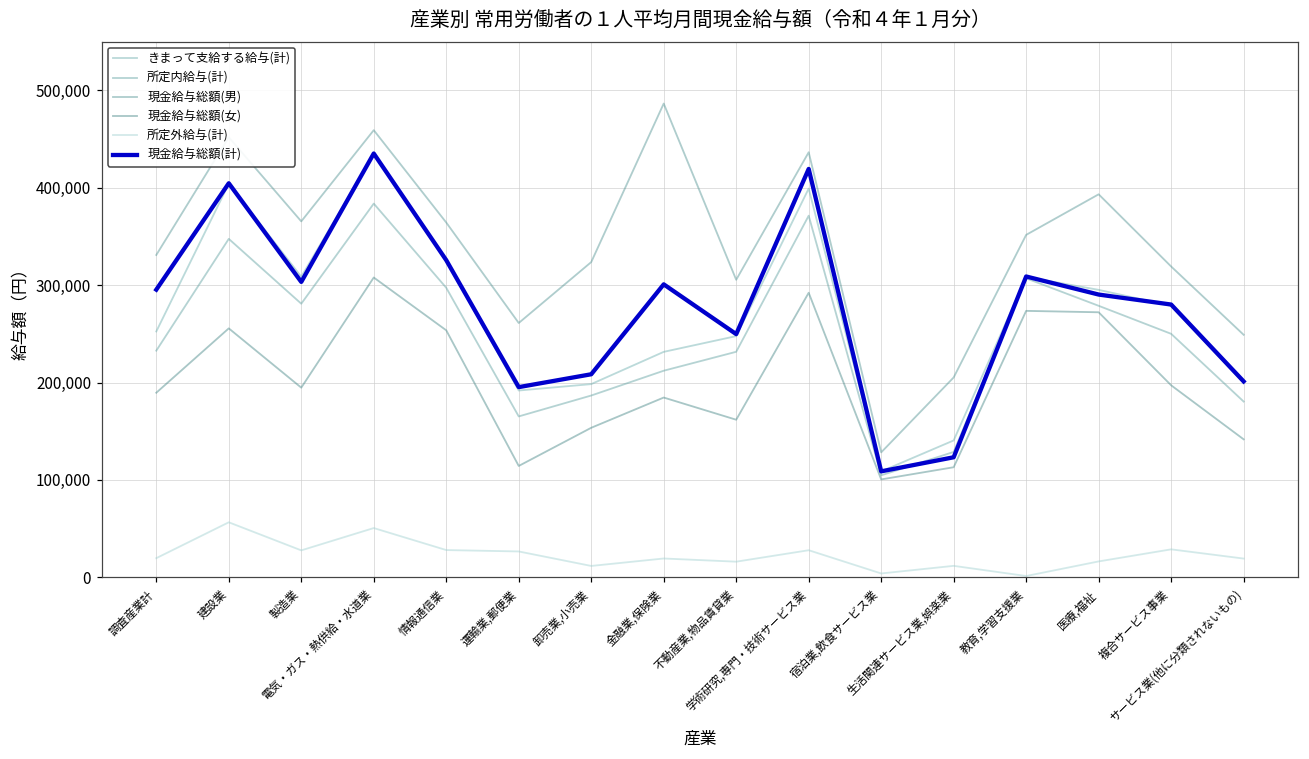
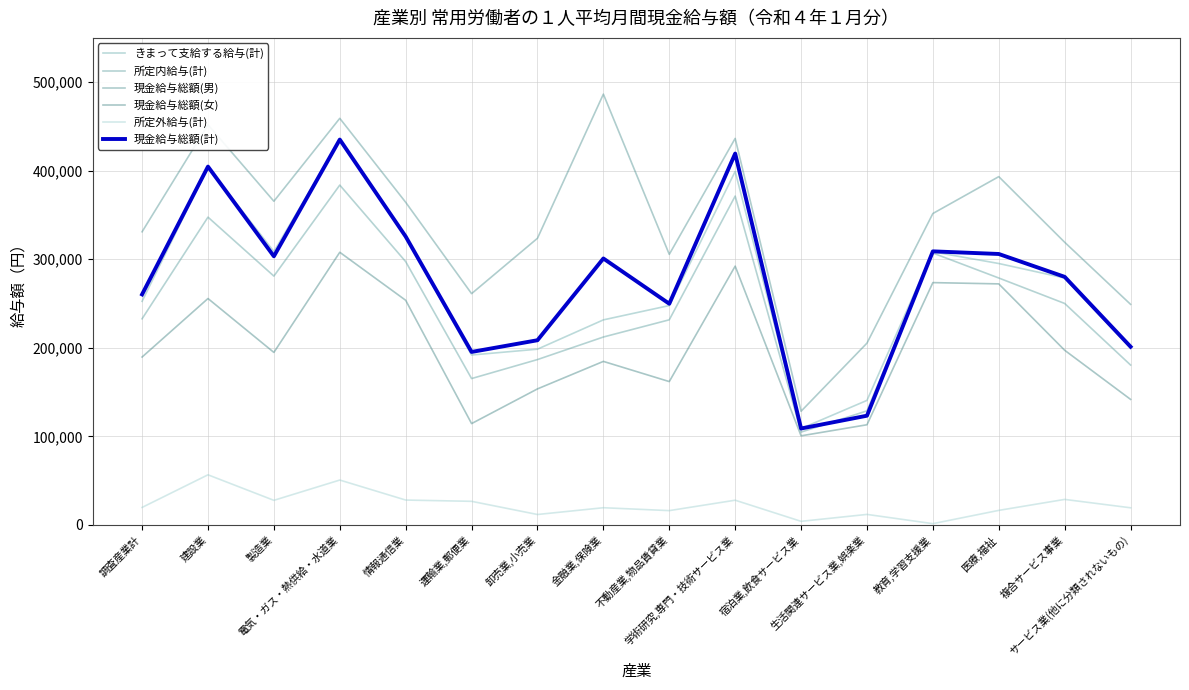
  {
    "現金給与総額(計)": {
-     "調査産業計": "300,000",
+     "調査産業計": "260,000",
      "製造業": "300,000",
      "運輸業,郵便業": "200,000",
      "卸売業,小売業": "210,000",
      "金融業,保険業": "300,000",
      "学術研究,専門・技術サービス業": "420,000",
      "生活関連サービス業,娯楽業": "120,000",
-     "医療,福祉": "290,000"
+     "医療,福祉": "310,000"
    }
  }
